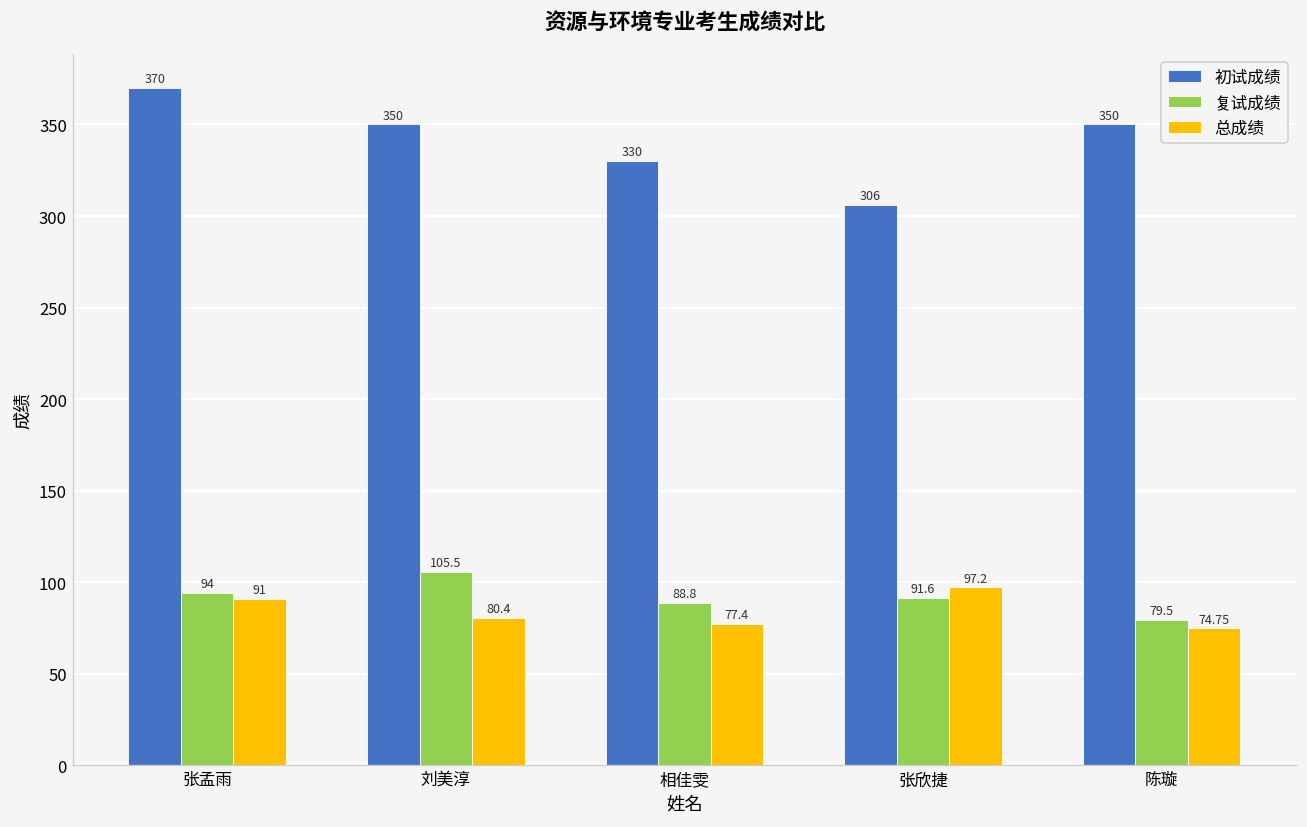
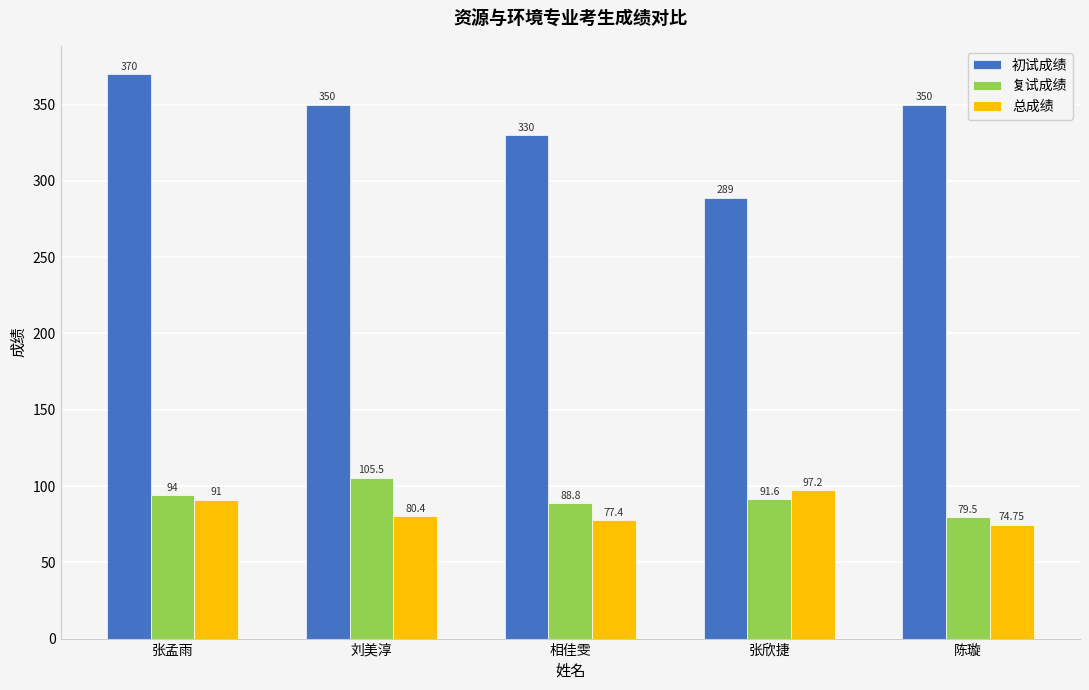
  {
    "初试成绩": {
      "张孟雨": 370,
      "刘美淳": 350,
      "相佳雯": 330,
-     "张欣捷": 306,
+     "张欣捷": 289,
      "陈璇": 350
    },
    "复试成绩": {
      "张孟雨": 94,
      "刘美淳": 105.5,
      "相佳雯": 88.8,
      "张欣捷": 91.6,
      "陈璇": 79.5
    },
    "总成绩": {
      "张孟雨": 91,
      "刘美淳": 80.4,
      "相佳雯": 77.4,
      "张欣捷": 97.2,
      "陈璇": 74.75
    }
  }
